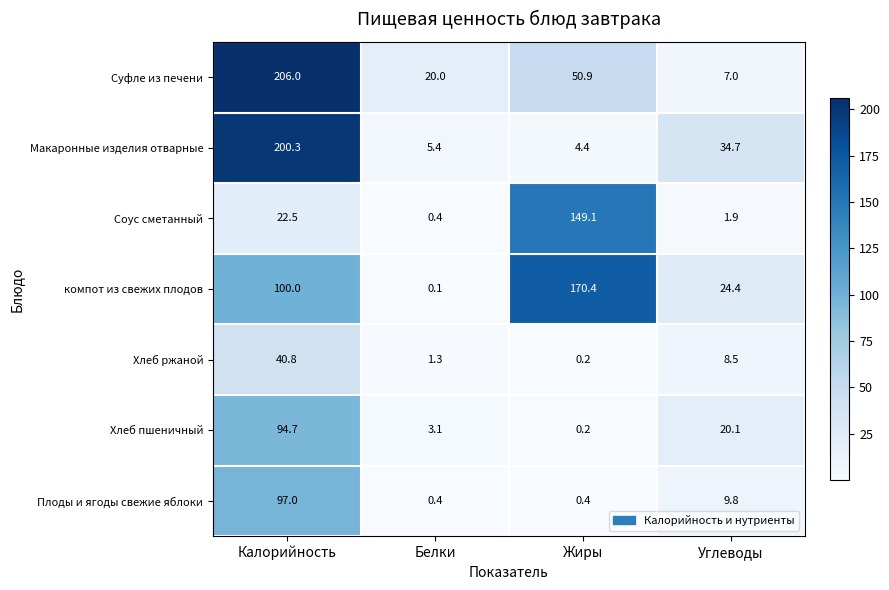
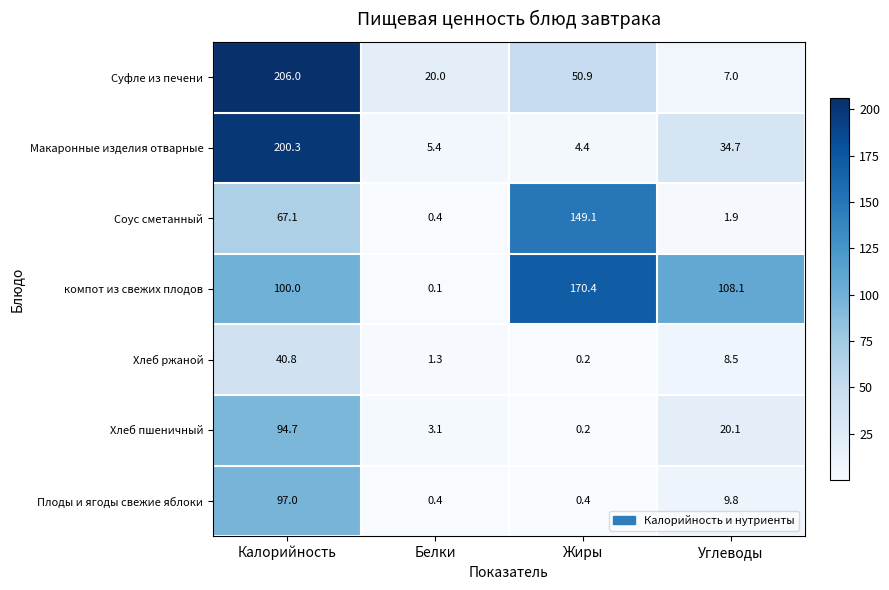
  {
    "Суфле из печени": {
      "Калорийность": 206.0,
      "Белки": 20.0,
      "Жиры": 50.9,
      "Углеводы": 7.0
    },
    "Макаронные изделия отварные": {
      "Калорийность": 200.3,
      "Белки": 5.4,
      "Жиры": 4.4,
      "Углеводы": 34.7
    },
    "Соус сметанный": {
-     "Калорийность": 22.5,
+     "Калорийность": 67.1,
      "Белки": 0.4,
      "Жиры": 149.1,
      "Углеводы": 1.9
    },
    "компот из свежих плодов": {
      "Калорийность": 100.0,
      "Белки": 0.1,
      "Жиры": 170.4,
-     "Углеводы": 24.4
+     "Углеводы": 108.1
    },
    "Хлеб ржаной": {
      "Калорийность": 40.8,
      "Белки": 1.3,
      "Жиры": 0.2,
      "Углеводы": 8.5
    },
    "Хлеб пшеничный": {
      "Калорийность": 94.7,
      "Белки": 3.1,
      "Жиры": 0.2,
      "Углеводы": 20.1
    },
    "Плоды и ягоды свежие яблоки": {
      "Калорийность": 97.0,
      "Белки": 0.4,
      "Жиры": 0.4,
      "Углеводы": 9.8
    }
  }
